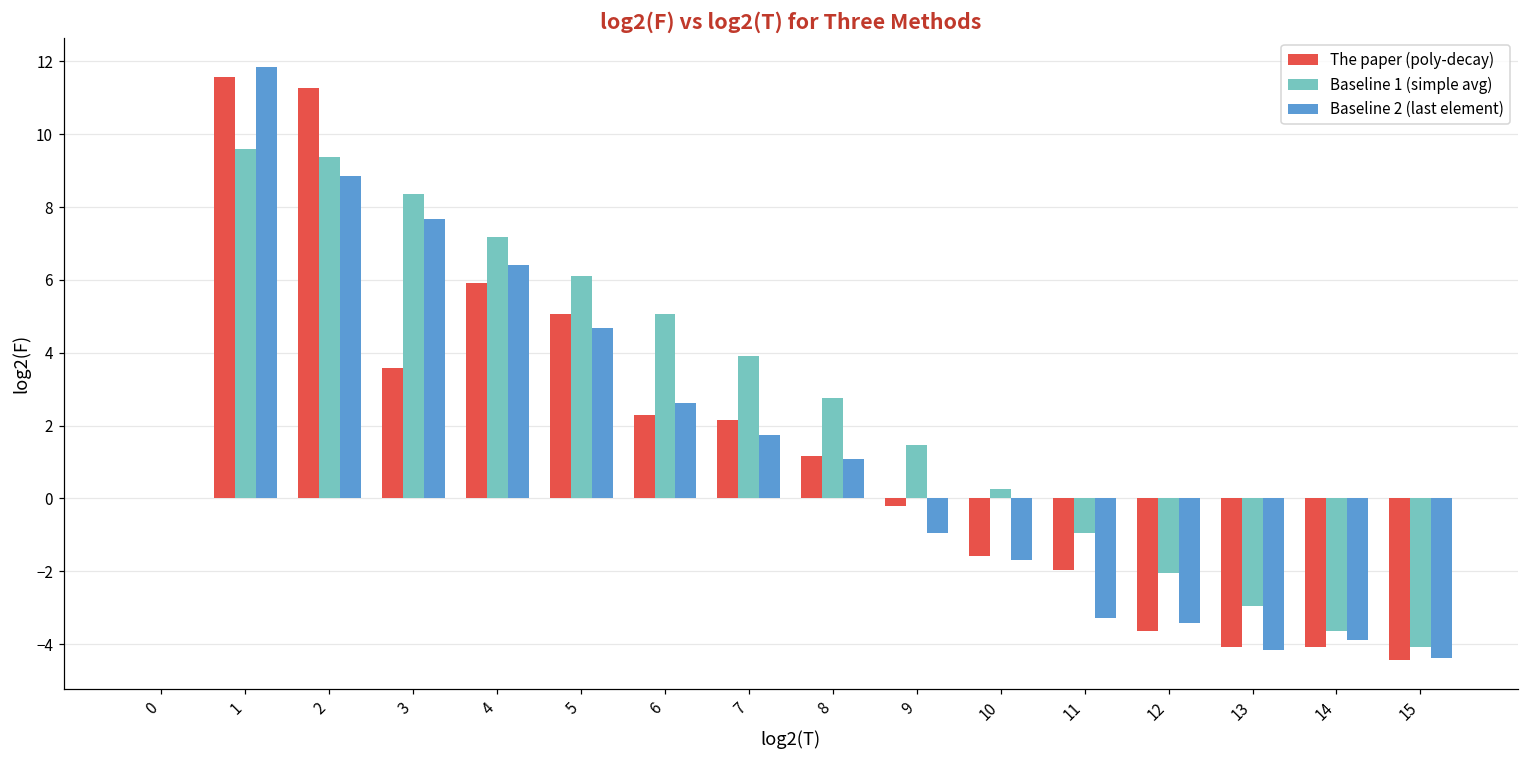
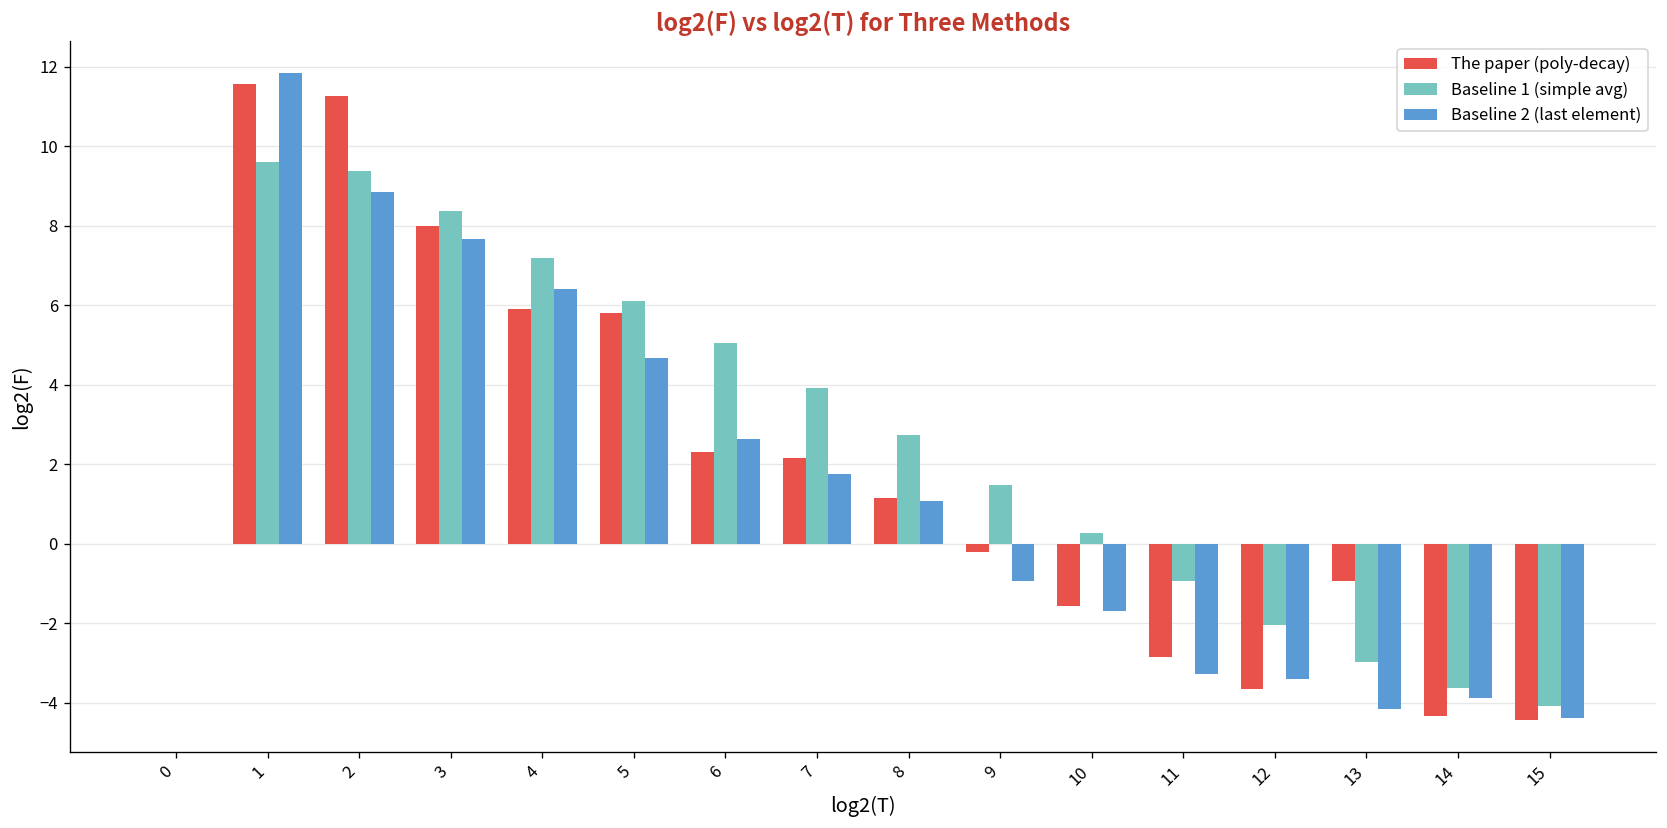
  {
    "The paper (poly-decay)": {
      "0": 0.0,
      "1": 11.6,
      "2": 11.3,
-     "3": 3.6,
+     "3": 8.0,
      "4": 5.9,
-     "5": 5.1,
+     "5": 5.8,
      "6": 2.3,
      "7": 2.2,
      "8": 1.2,
      "9": -0.2,
      "10": -1.6,
-     "11": -2.0,
+     "11": -2.8,
      "12": -3.6,
-     "13": -4.1,
-     "14": -4.1,
+     "13": -0.9,
+     "14": -4.3,
      "15": -4.4
    }
  }
